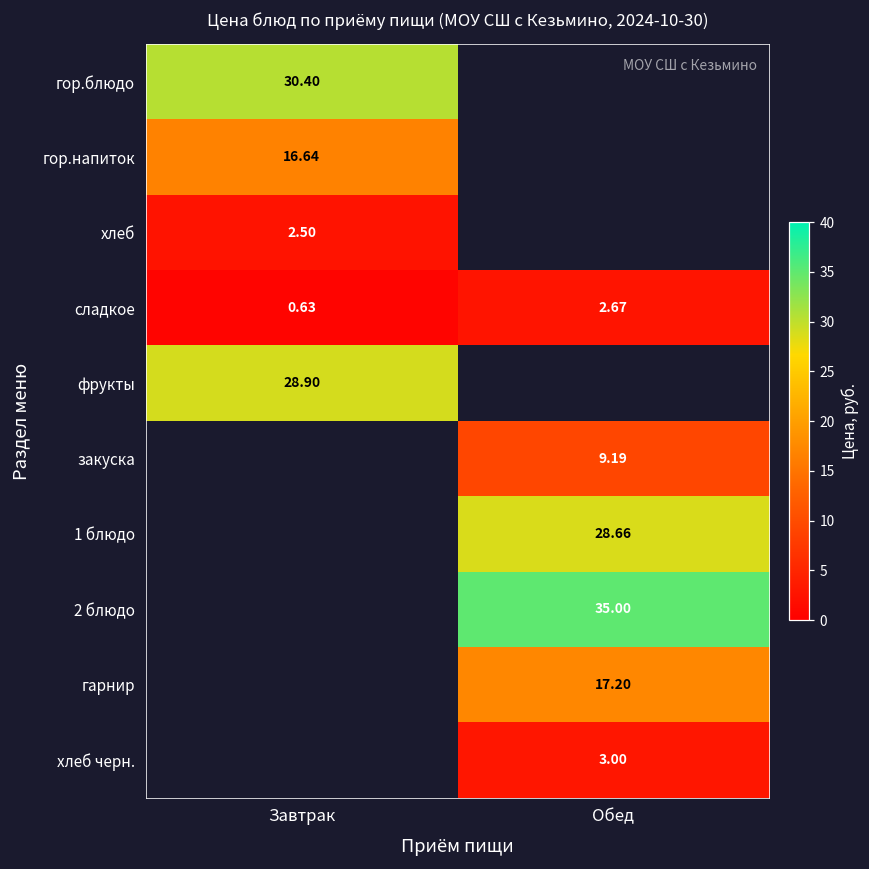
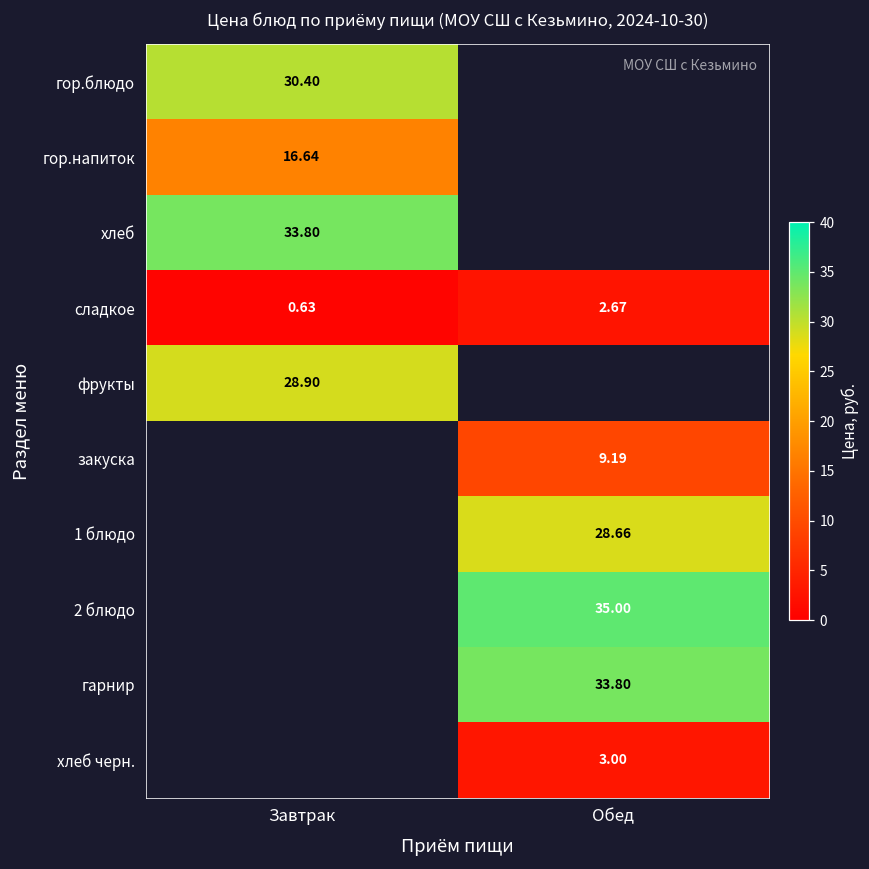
  {
    "гор.блюдо": {
      "Завтрак": 30.40
    },
    "гор.напиток": {
      "Завтрак": 16.64
    },
    "хлеб": {
-     "Завтрак": 2.50
+     "Завтрак": 33.80
    },
    "сладкое": {
      "Завтрак": 0.63,
      "Обед": 2.67
    },
    "фрукты": {
      "Завтрак": 28.90
    },
    "закуска": {
      "Обед": 9.19
    },
    "1 блюдо": {
      "Обед": 28.66
    },
    "2 блюдо": {
      "Обед": 35.00
    },
    "гарнир": {
-     "Обед": 17.20
+     "Обед": 33.80
    },
    "хлеб черн.": {
      "Обед": 3.00
    }
  }
